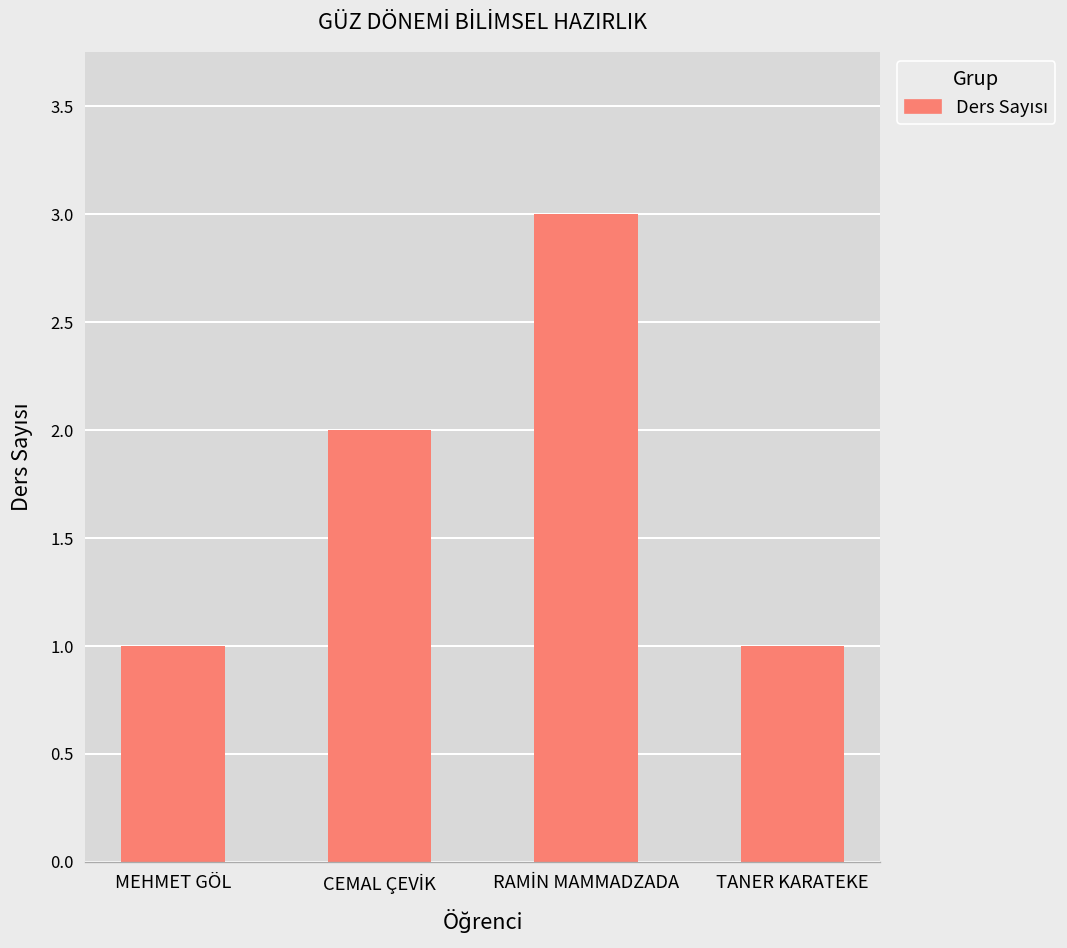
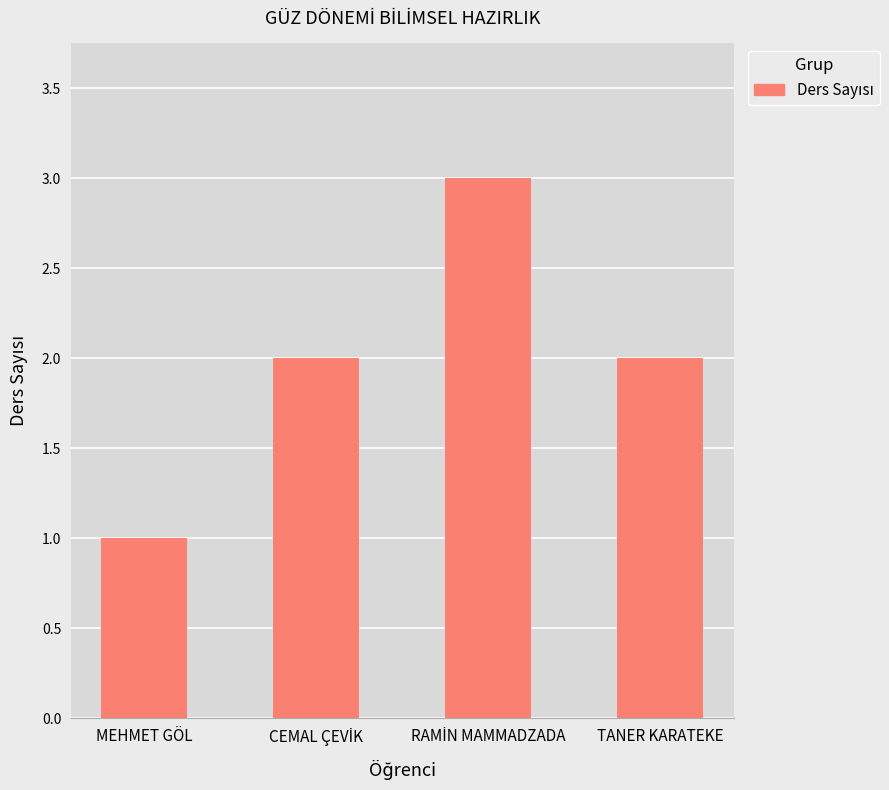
  {
    "MEHMET GÖL": 1,
    "CEMAL ÇEVİK": 2,
    "RAMİN MAMMADZADA": 3,
-   "TANER KARATEKE": 1
+   "TANER KARATEKE": 2
  }
